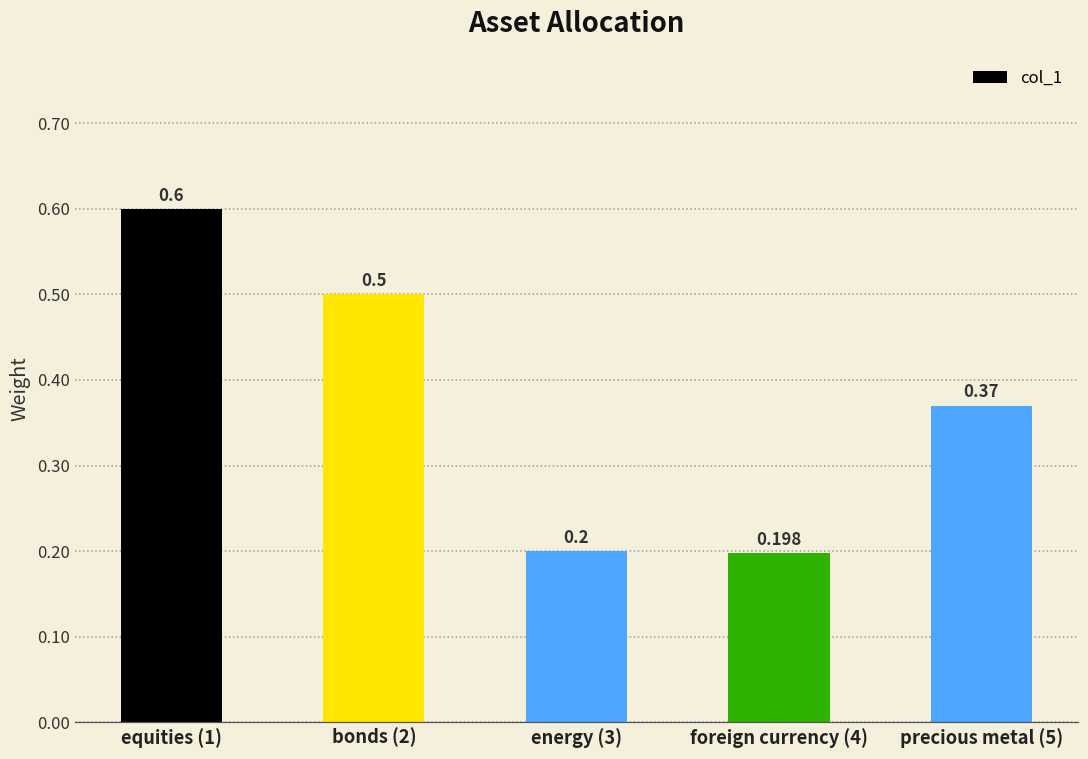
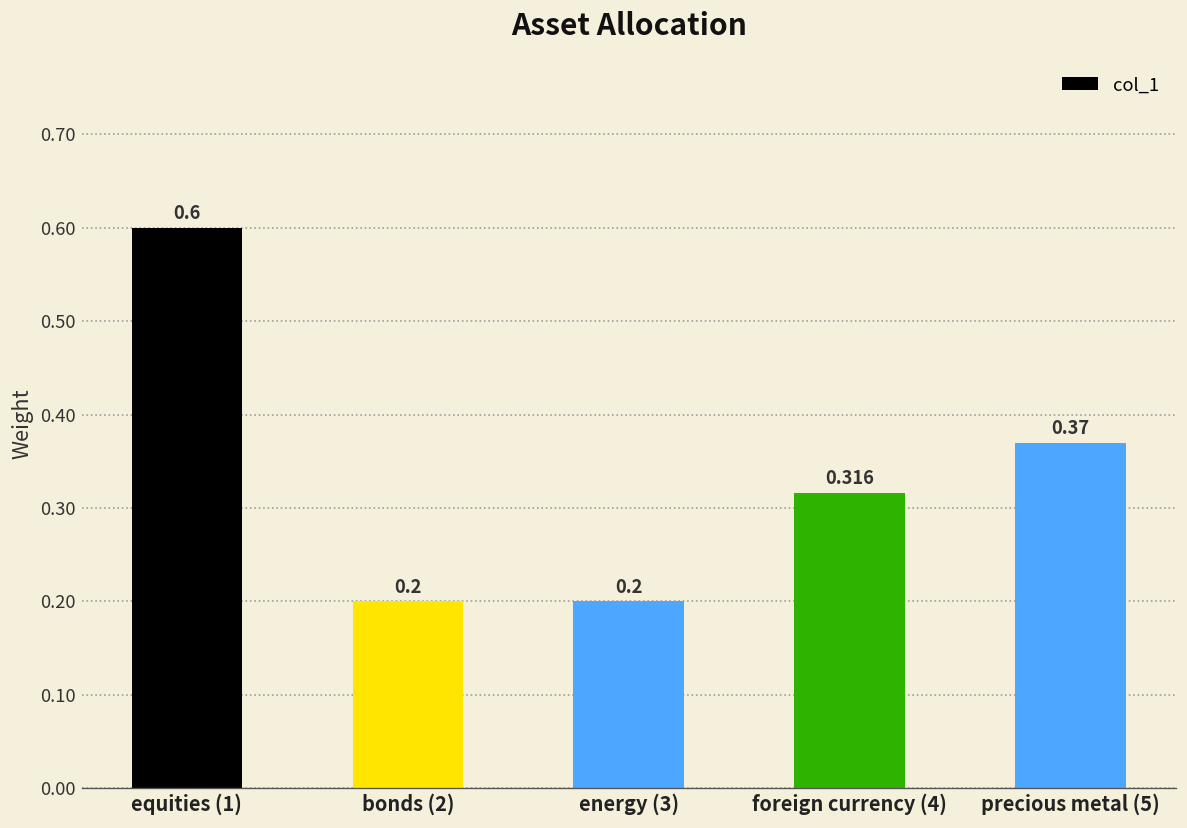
  {
    "equities (1)": 0.6,
-   "bonds (2)": 0.5,
+   "bonds (2)": 0.2,
    "energy (3)": 0.2,
-   "foreign currency (4)": 0.198,
+   "foreign currency (4)": 0.316,
    "precious metal (5)": 0.37
  }
